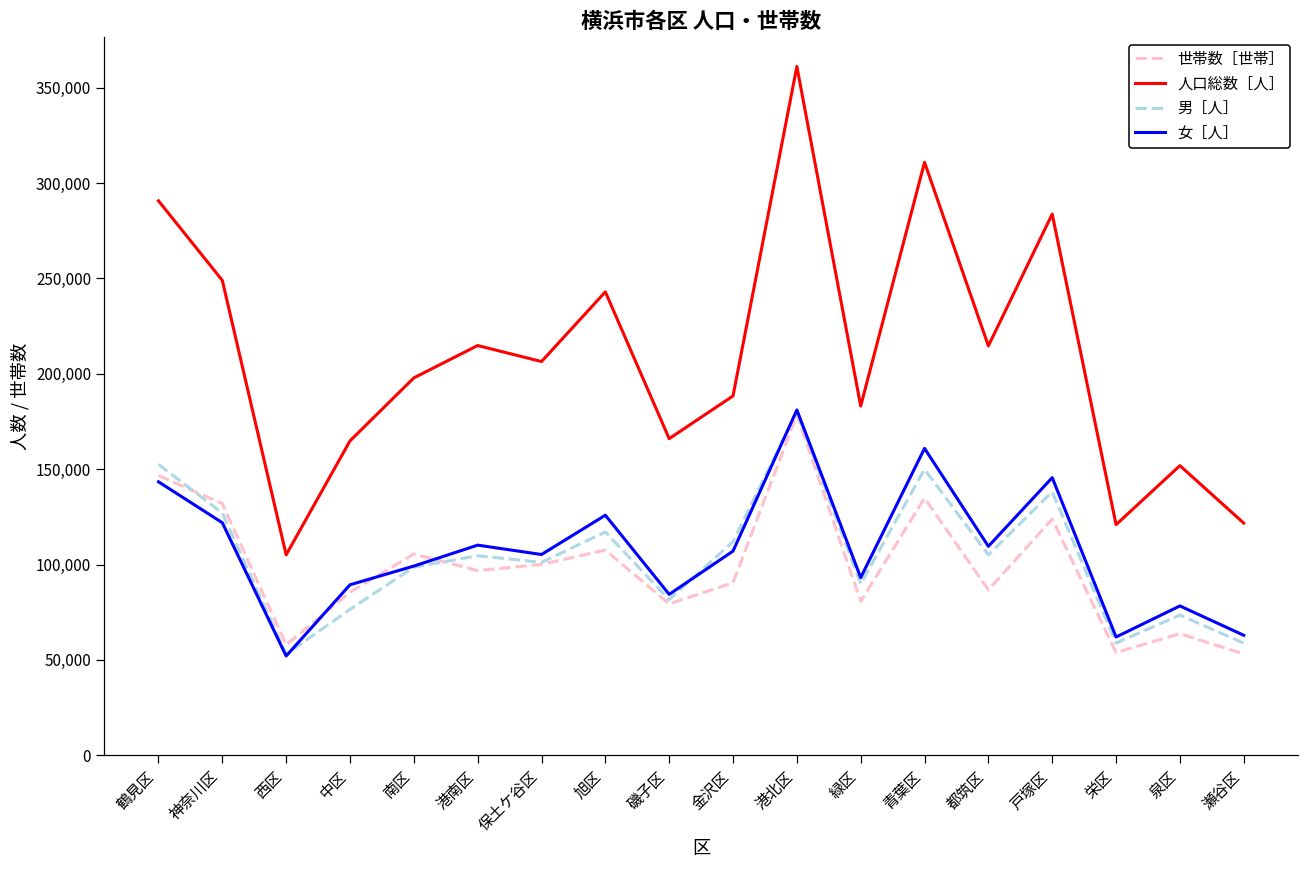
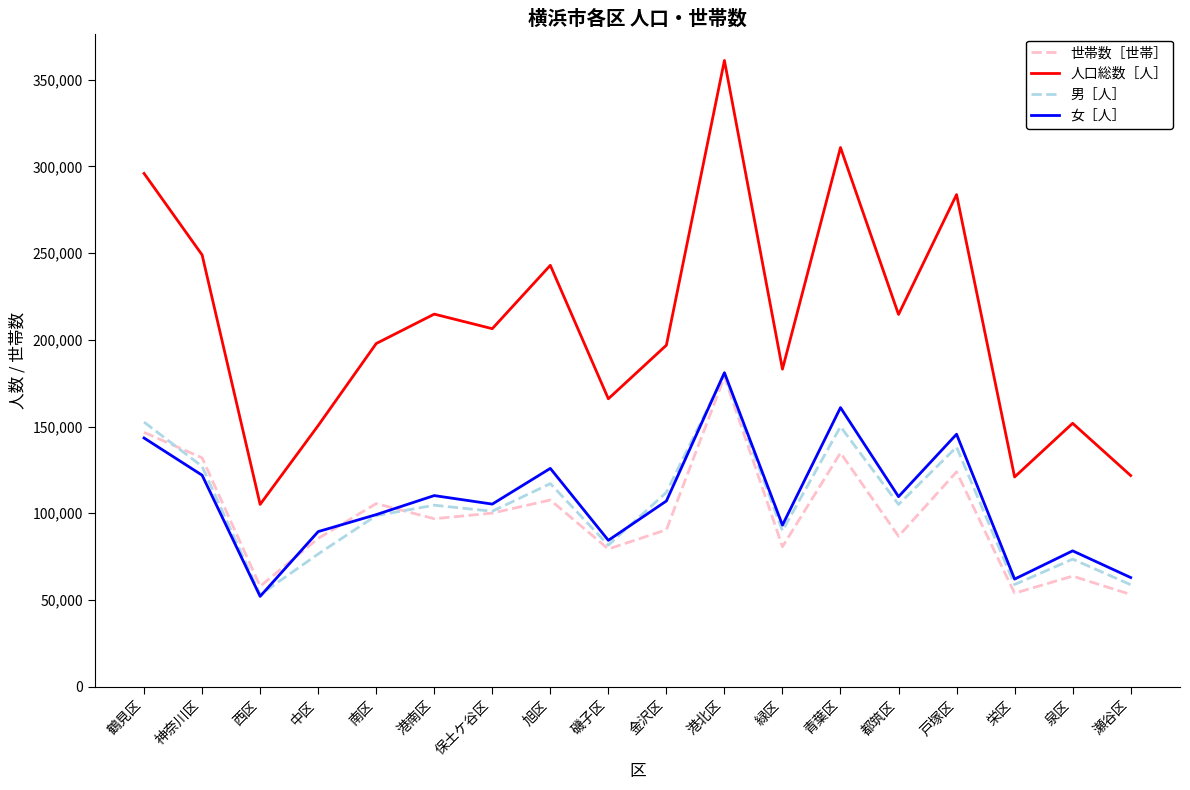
  {
    "世帯数［世帯］": {
      "鶴見区": "147,000",
      "神奈川区": "132,000",
      "西区": "58,000",
      "中区": "85,000",
      "南区": "106,000",
      "港南区": "97,000",
      "旭区": "108,000",
      "磯子区": "79,000",
      "金沢区": "90,000",
      "緑区": "81,000",
      "青葉区": "135,000",
      "都筑区": "87,000",
      "戸塚区": "124,000",
      "栄区": "54,000",
      "泉区": "64,000",
      "瀬谷区": "53,000"
    },
    "人口総数［人］": {
-     "鶴見区": "291,000",
+     "鶴見区": "296,000",
      "神奈川区": "249,000",
      "西区": "105,000",
-     "中区": "165,000",
+     "中区": "151,000",
      "南区": "198,000",
      "港南区": "215,000",
      "保土ケ谷区": "206,000",
      "旭区": "243,000",
      "磯子区": "166,000",
-     "金沢区": "188,000",
+     "金沢区": "197,000",
      "港北区": "361,000",
      "緑区": "183,000",
      "青葉区": "311,000",
      "都筑区": "215,000",
      "戸塚区": "284,000",
      "栄区": "121,000",
      "泉区": "152,000",
      "瀬谷区": "122,000"
    },
    "男［人］": {
      "鶴見区": "153,000",
      "神奈川区": "127,000",
      "中区": "77,000",
      "港南区": "105,000",
      "旭区": "117,000",
      "磯子区": "82,000",
      "金沢区": "112,000",
      "緑区": "90,000",
      "青葉区": "150,000",
      "都筑区": "105,000",
      "戸塚区": "138,000",
      "栄区": "59,000",
      "泉区": "74,000",
      "瀬谷区": "59,000"
    },
    "女［人］": {
      "鶴見区": "143,000",
      "神奈川区": "122,000",
      "中区": "89,000",
      "港南区": "110,000",
      "保土ケ谷区": "105,000",
      "旭区": "126,000",
      "磯子区": "84,000",
      "金沢区": "107,000",
      "緑区": "93,000",
      "青葉区": "161,000",
      "都筑区": "110,000",
      "戸塚区": "146,000",
      "栄区": "62,000",
      "泉区": "78,000",
      "瀬谷区": "63,000"
    }
  }
